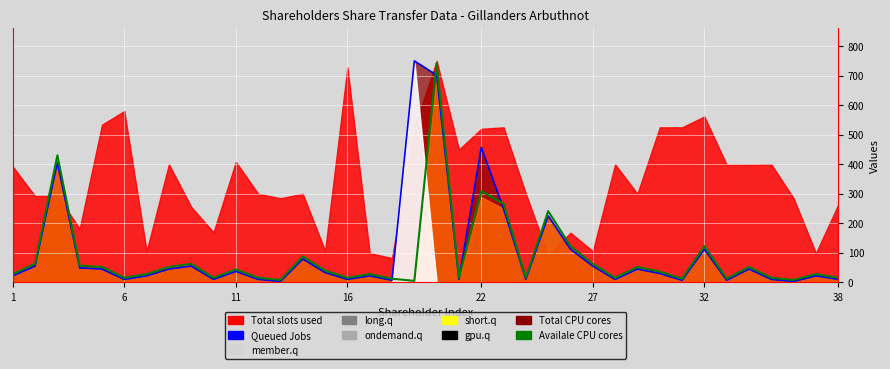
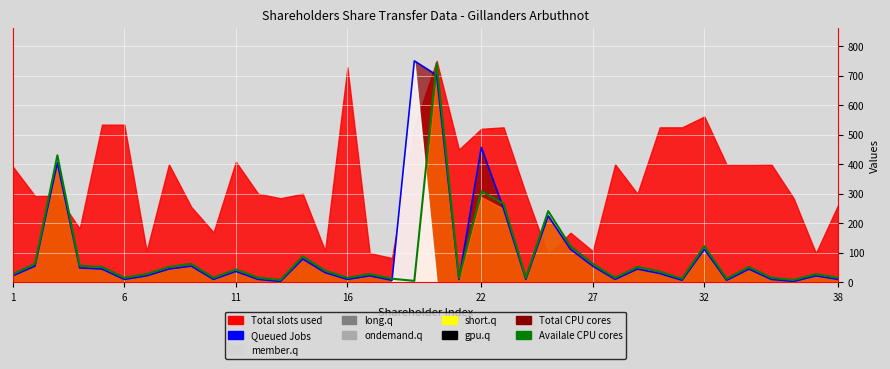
  {
    "Total slots used": {
      "1": 390,
-     "6": 580,
+     "6": 530,
      "11": 410,
      "16": 730,
      "22": 520,
      "27": 110,
      "32": 560,
      "38": 260
    },
    "Total CPU cores": {
      "22": 460
    },
    "Availale CPU cores": {
      "22": 310,
      "32": 120
    }
  }
